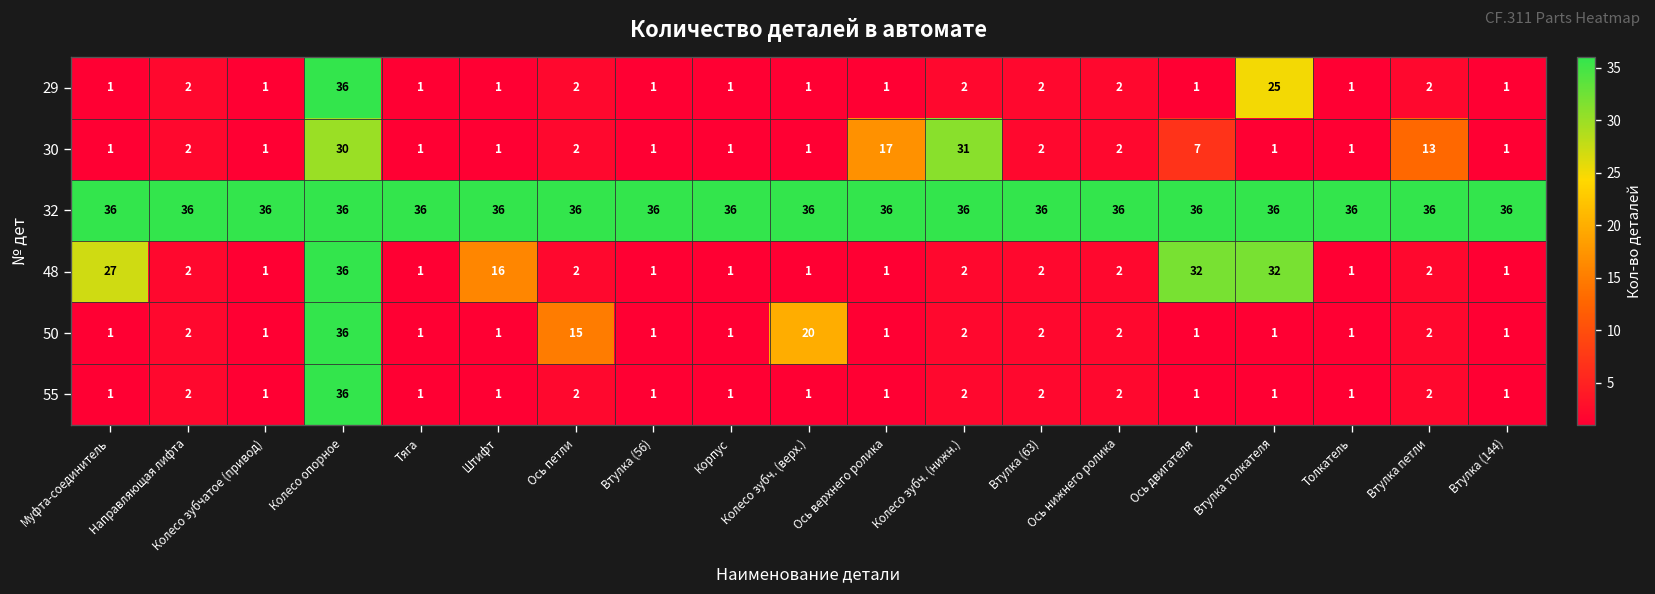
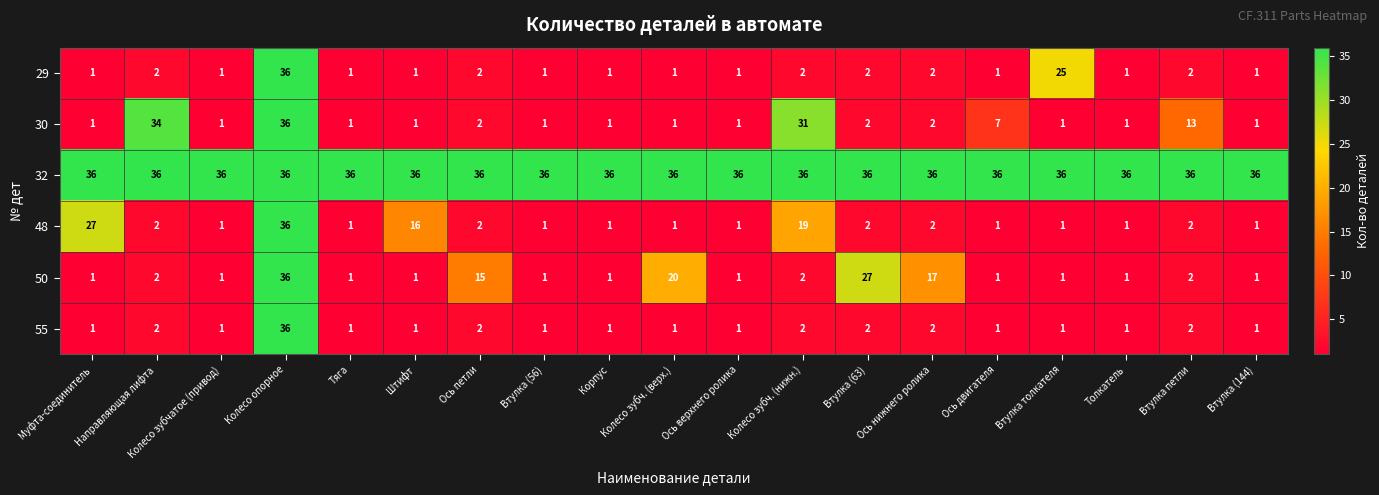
  {
    "29": {
      "Муфта-соединитель": 1,
      "Направляющая лифта": 2,
      "Колесо зубчатое (привод)": 1,
      "Колесо опорное": 36,
      "Тяга": 1,
      "Штифт": 1,
      "Ось петли": 2,
      "Втулка (56)": 1,
      "Корпус": 1,
      "Колесо зубч. (верх.)": 1,
      "Ось верхнего ролика": 1,
      "Колесо зубч. (нижн.)": 2,
      "Втулка (63)": 2,
      "Ось нижнего ролика": 2,
      "Ось двигателя": 1,
      "Втулка толкателя": 25,
      "Толкатель": 1,
      "Втулка петли": 2,
      "Втулка (144)": 1
    },
    "30": {
      "Муфта-соединитель": 1,
-     "Направляющая лифта": 2,
+     "Направляющая лифта": 34,
      "Колесо зубчатое (привод)": 1,
-     "Колесо опорное": 30,
+     "Колесо опорное": 36,
      "Тяга": 1,
      "Штифт": 1,
      "Ось петли": 2,
      "Втулка (56)": 1,
      "Корпус": 1,
      "Колесо зубч. (верх.)": 1,
-     "Ось верхнего ролика": 17,
+     "Ось верхнего ролика": 1,
      "Колесо зубч. (нижн.)": 31,
      "Втулка (63)": 2,
      "Ось нижнего ролика": 2,
      "Ось двигателя": 7,
      "Втулка толкателя": 1,
      "Толкатель": 1,
      "Втулка петли": 13,
      "Втулка (144)": 1
    },
    "32": {
      "Муфта-соединитель": 36,
      "Направляющая лифта": 36,
      "Колесо зубчатое (привод)": 36,
      "Колесо опорное": 36,
      "Тяга": 36,
      "Штифт": 36,
      "Ось петли": 36,
      "Втулка (56)": 36,
      "Корпус": 36,
      "Колесо зубч. (верх.)": 36,
      "Ось верхнего ролика": 36,
      "Колесо зубч. (нижн.)": 36,
      "Втулка (63)": 36,
      "Ось нижнего ролика": 36,
      "Ось двигателя": 36,
      "Втулка толкателя": 36,
      "Толкатель": 36,
      "Втулка петли": 36,
      "Втулка (144)": 36
    },
    "48": {
      "Муфта-соединитель": 27,
      "Направляющая лифта": 2,
      "Колесо зубчатое (привод)": 1,
      "Колесо опорное": 36,
      "Тяга": 1,
      "Штифт": 16,
      "Ось петли": 2,
      "Втулка (56)": 1,
      "Корпус": 1,
      "Колесо зубч. (верх.)": 1,
      "Ось верхнего ролика": 1,
-     "Колесо зубч. (нижн.)": 2,
+     "Колесо зубч. (нижн.)": 19,
      "Втулка (63)": 2,
      "Ось нижнего ролика": 2,
-     "Ось двигателя": 32,
-     "Втулка толкателя": 32,
+     "Ось двигателя": 1,
+     "Втулка толкателя": 1,
      "Толкатель": 1,
      "Втулка петли": 2,
      "Втулка (144)": 1
    },
    "50": {
      "Муфта-соединитель": 1,
      "Направляющая лифта": 2,
      "Колесо зубчатое (привод)": 1,
      "Колесо опорное": 36,
      "Тяга": 1,
      "Штифт": 1,
      "Ось петли": 15,
      "Втулка (56)": 1,
      "Корпус": 1,
      "Колесо зубч. (верх.)": 20,
      "Ось верхнего ролика": 1,
      "Колесо зубч. (нижн.)": 2,
-     "Втулка (63)": 2,
-     "Ось нижнего ролика": 2,
+     "Втулка (63)": 27,
+     "Ось нижнего ролика": 17,
      "Ось двигателя": 1,
      "Втулка толкателя": 1,
      "Толкатель": 1,
      "Втулка петли": 2,
      "Втулка (144)": 1
    },
    "55": {
      "Муфта-соединитель": 1,
      "Направляющая лифта": 2,
      "Колесо зубчатое (привод)": 1,
      "Колесо опорное": 36,
      "Тяга": 1,
      "Штифт": 1,
      "Ось петли": 2,
      "Втулка (56)": 1,
      "Корпус": 1,
      "Колесо зубч. (верх.)": 1,
      "Ось верхнего ролика": 1,
      "Колесо зубч. (нижн.)": 2,
      "Втулка (63)": 2,
      "Ось нижнего ролика": 2,
      "Ось двигателя": 1,
      "Втулка толкателя": 1,
      "Толкатель": 1,
      "Втулка петли": 2,
      "Втулка (144)": 1
    }
  }
